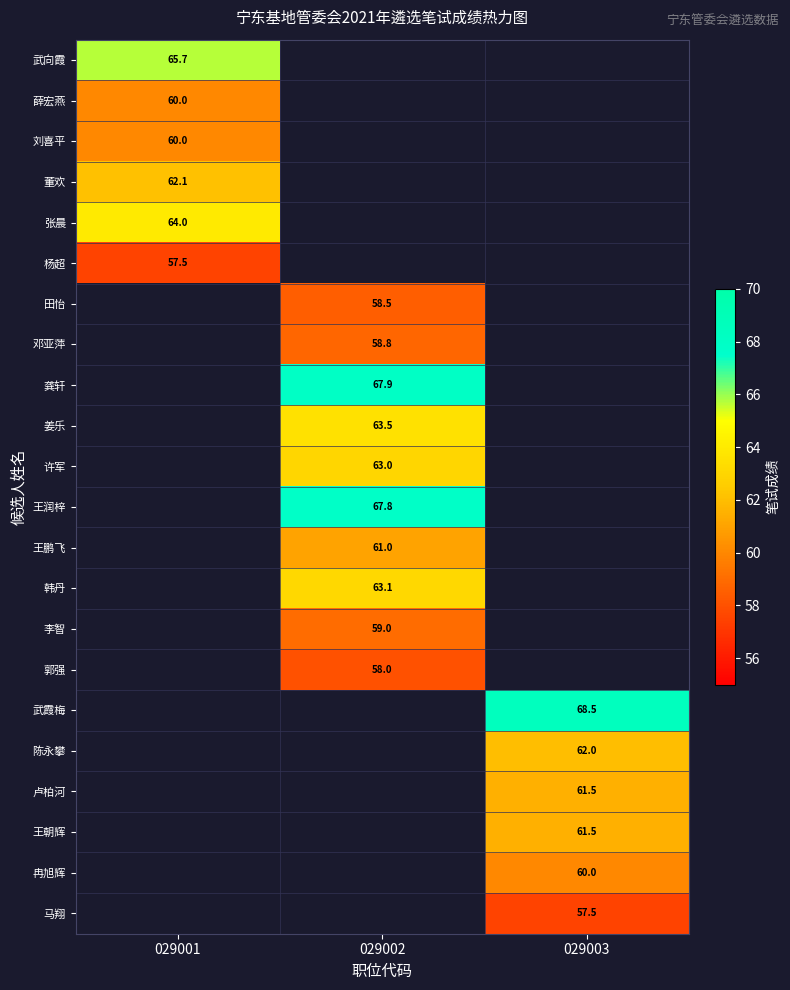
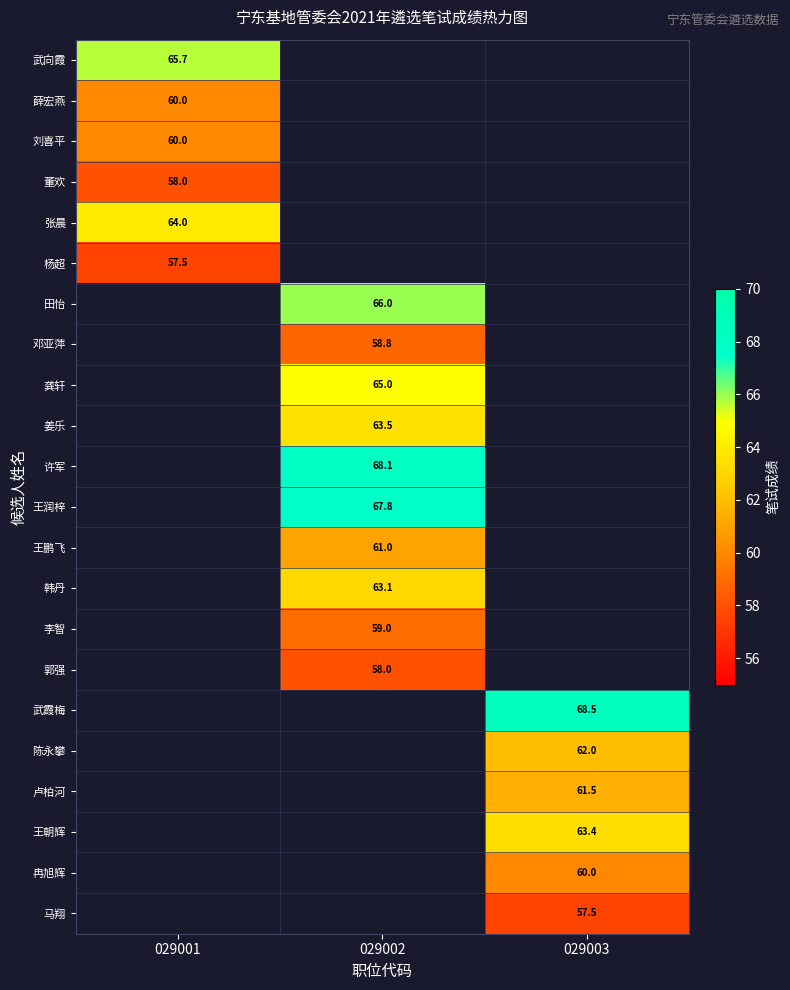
  {
    "武向霞": {
      "029001": 65.7
    },
    "薛宏燕": {
      "029001": 60.0
    },
    "刘喜平": {
      "029001": 60.0
    },
    "董欢": {
-     "029001": 62.1
+     "029001": 58.0
    },
    "张晨": {
      "029001": 64.0
    },
    "杨超": {
      "029001": 57.5
    },
    "田怡": {
-     "029002": 58.5
+     "029002": 66.0
    },
    "邓亚萍": {
      "029002": 58.8
    },
    "龚轩": {
-     "029002": 67.9
+     "029002": 65.0
    },
    "姜乐": {
      "029002": 63.5
    },
    "许军": {
-     "029002": 63.0
+     "029002": 68.1
    },
    "王润梓": {
      "029002": 67.8
    },
    "王鹏飞": {
      "029002": 61.0
    },
    "韩丹": {
      "029002": 63.1
    },
    "李智": {
      "029002": 59.0
    },
    "郭强": {
      "029002": 58.0
    },
    "武霞梅": {
      "029003": 68.5
    },
    "陈永攀": {
      "029003": 62.0
    },
    "卢柏河": {
      "029003": 61.5
    },
    "王朝辉": {
-     "029003": 61.5
+     "029003": 63.4
    },
    "冉旭辉": {
      "029003": 60.0
    },
    "马翔": {
      "029003": 57.5
    }
  }
